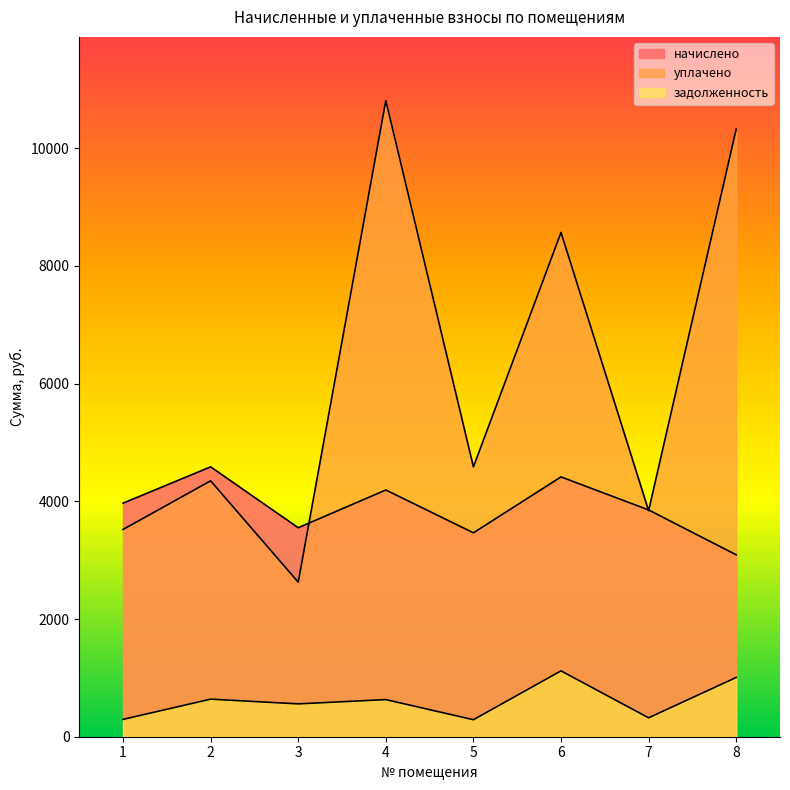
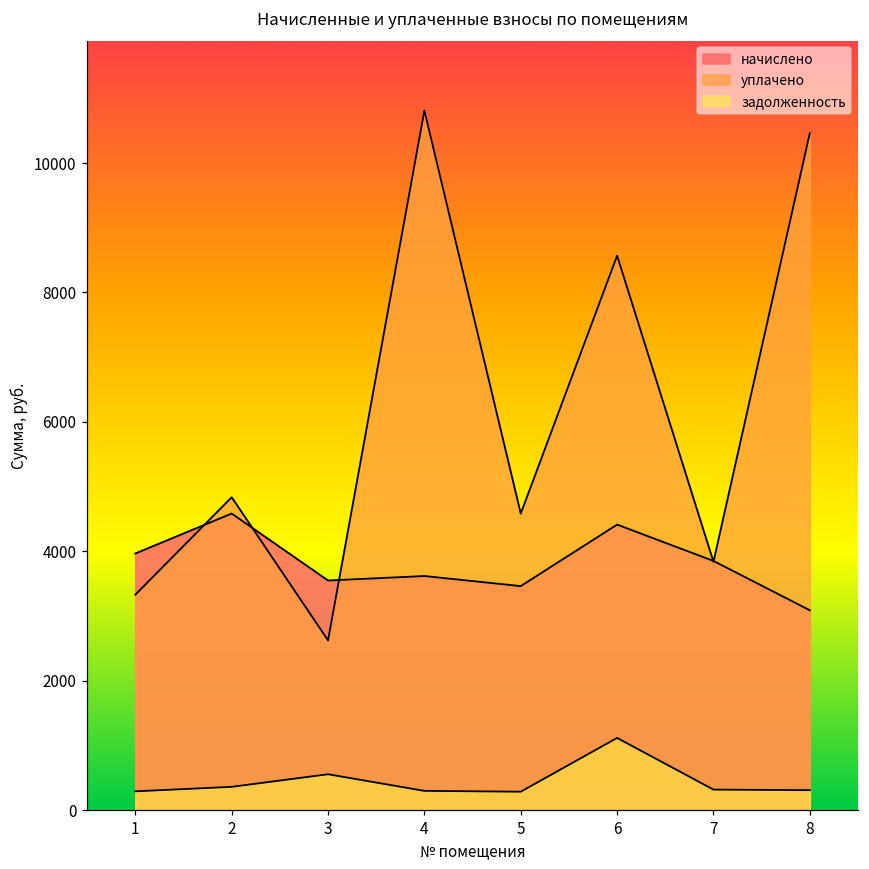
  {
    "начислено": {
      "1": 4000,
      "2": 4600,
      "3": 3600,
-     "4": 4200,
+     "4": 3600,
      "5": 3500,
      "6": 4400,
      "8": 3100
    },
    "уплачено": {
-     "1": 3500,
-     "2": 4300,
+     "1": 3300,
+     "2": 4800,
      "3": 2600,
      "4": 10800,
      "5": 4600,
      "6": 8600,
-     "8": 10300
+     "8": 10500
    },
    "задолженность": {
      "1": 300,
-     "2": 600,
+     "2": 400,
      "3": 600,
-     "4": 600,
+     "4": 300,
      "5": 300,
      "6": 1100,
      "7": 300,
-     "8": 1000
+     "8": 300
    }
  }
